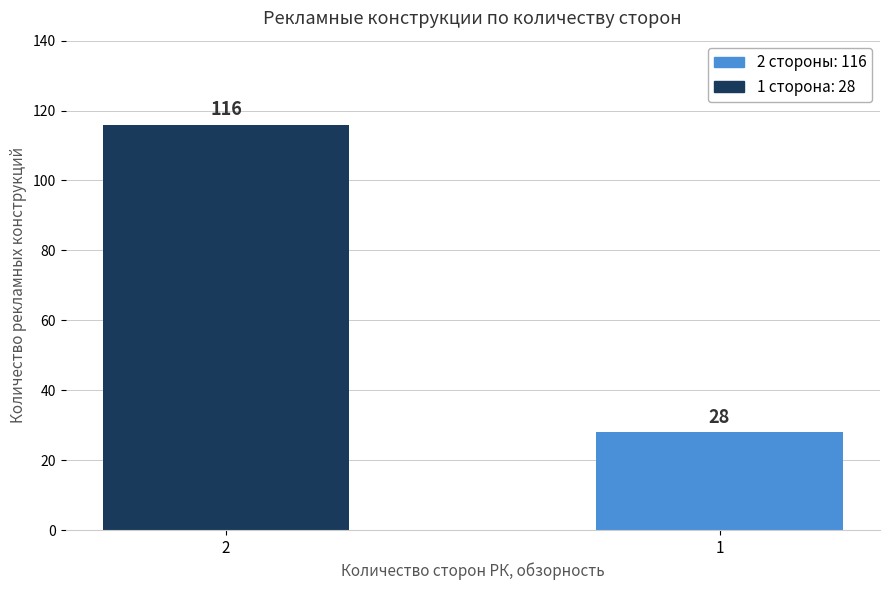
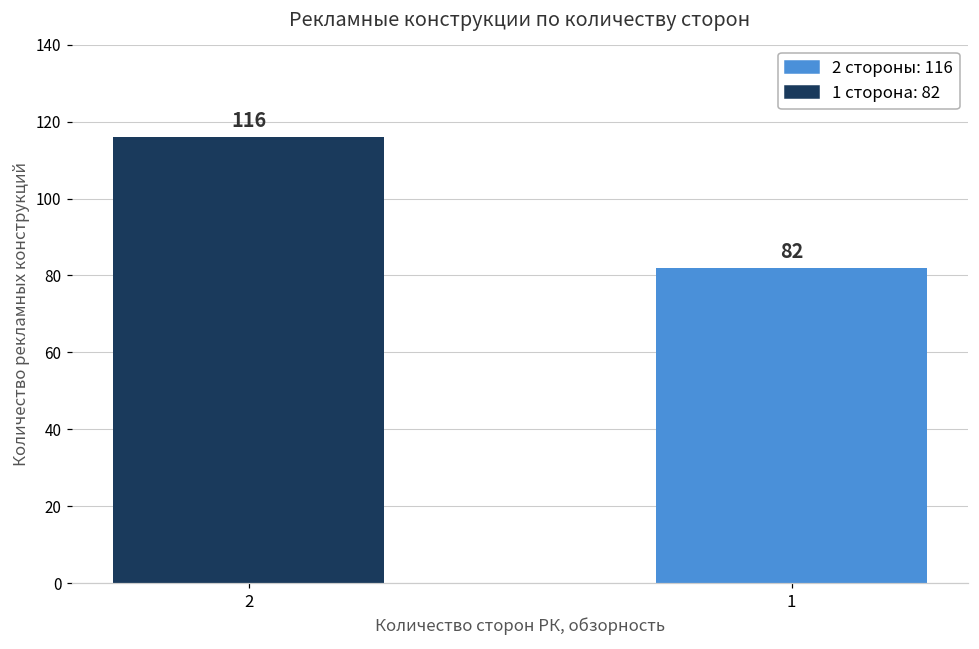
  {
    "2": 116,
-   "1": 28
+   "1": 82
  }
